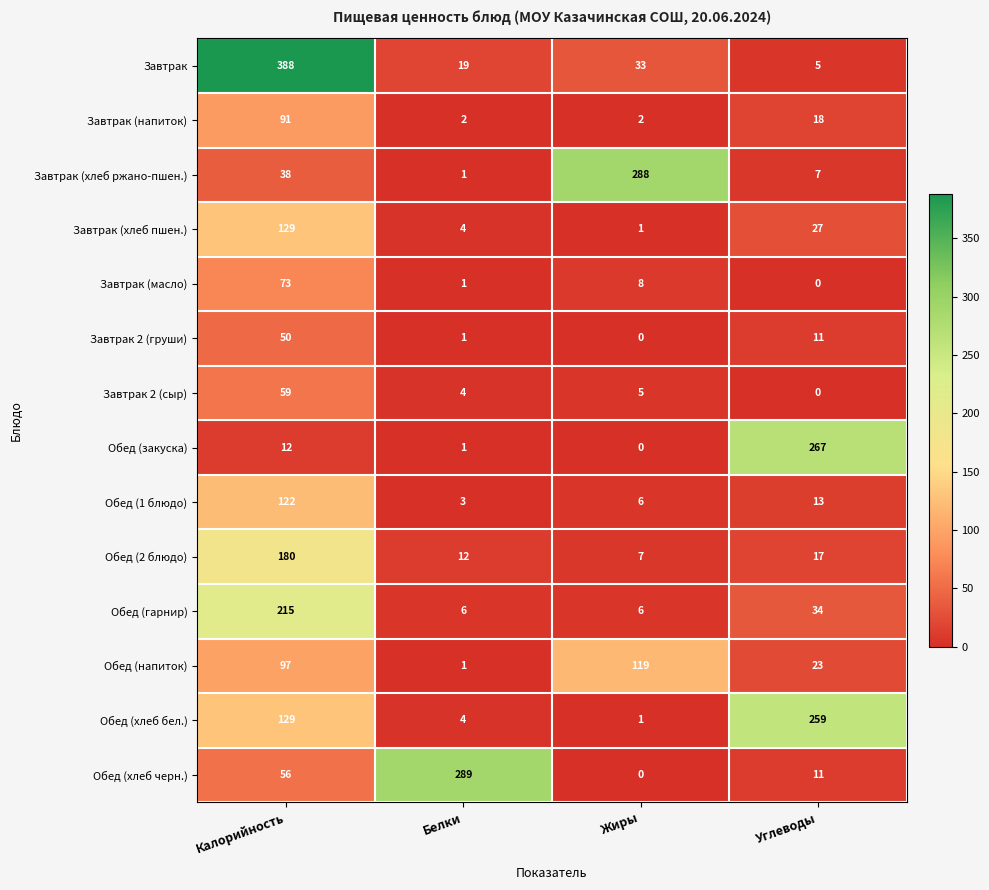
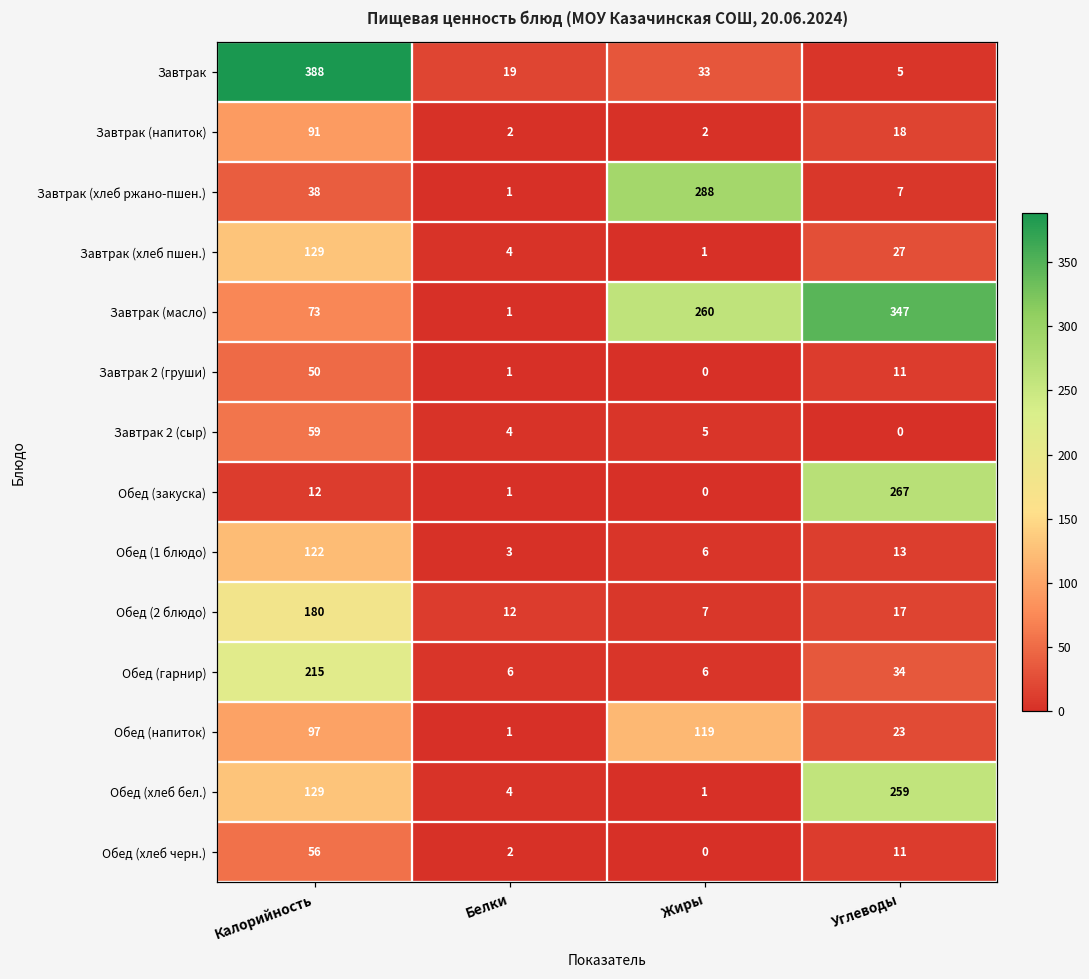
  {
    "Завтрак": {
      "Калорийность": 388,
      "Белки": 19,
      "Жиры": 33,
      "Углеводы": 5
    },
    "Завтрак (напиток)": {
      "Калорийность": 91,
      "Белки": 2,
      "Жиры": 2,
      "Углеводы": 18
    },
    "Завтрак (хлеб ржано-пшен.)": {
      "Калорийность": 38,
      "Белки": 1,
      "Жиры": 288,
      "Углеводы": 7
    },
    "Завтрак (хлеб пшен.)": {
      "Калорийность": 129,
      "Белки": 4,
      "Жиры": 1,
      "Углеводы": 27
    },
    "Завтрак (масло)": {
      "Калорийность": 73,
      "Белки": 1,
-     "Жиры": 8,
-     "Углеводы": 0
+     "Жиры": 260,
+     "Углеводы": 347
    },
    "Завтрак 2 (груши)": {
      "Калорийность": 50,
      "Белки": 1,
      "Жиры": 0,
      "Углеводы": 11
    },
    "Завтрак 2 (сыр)": {
      "Калорийность": 59,
      "Белки": 4,
      "Жиры": 5,
      "Углеводы": 0
    },
    "Обед (закуска)": {
      "Калорийность": 12,
      "Белки": 1,
      "Жиры": 0,
      "Углеводы": 267
    },
    "Обед (1 блюдо)": {
      "Калорийность": 122,
      "Белки": 3,
      "Жиры": 6,
      "Углеводы": 13
    },
    "Обед (2 блюдо)": {
      "Калорийность": 180,
      "Белки": 12,
      "Жиры": 7,
      "Углеводы": 17
    },
    "Обед (гарнир)": {
      "Калорийность": 215,
      "Белки": 6,
      "Жиры": 6,
      "Углеводы": 34
    },
    "Обед (напиток)": {
      "Калорийность": 97,
      "Белки": 1,
      "Жиры": 119,
      "Углеводы": 23
    },
    "Обед (хлеб бел.)": {
      "Калорийность": 129,
      "Белки": 4,
      "Жиры": 1,
      "Углеводы": 259
    },
    "Обед (хлеб черн.)": {
      "Калорийность": 56,
-     "Белки": 289,
+     "Белки": 2,
      "Жиры": 0,
      "Углеводы": 11
    }
  }
